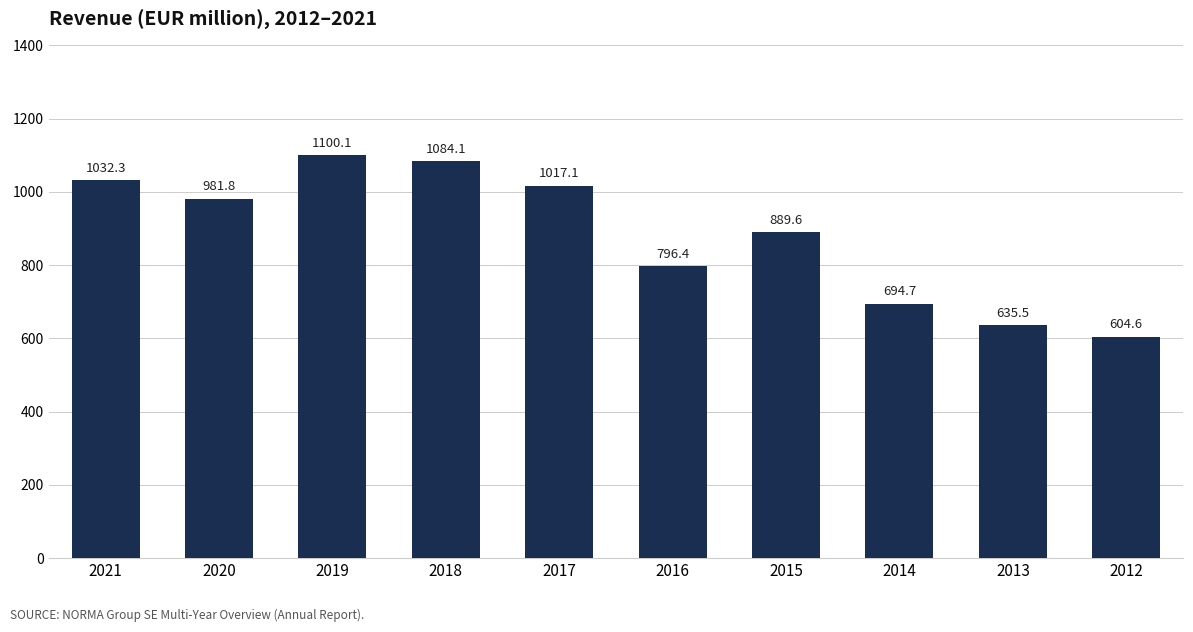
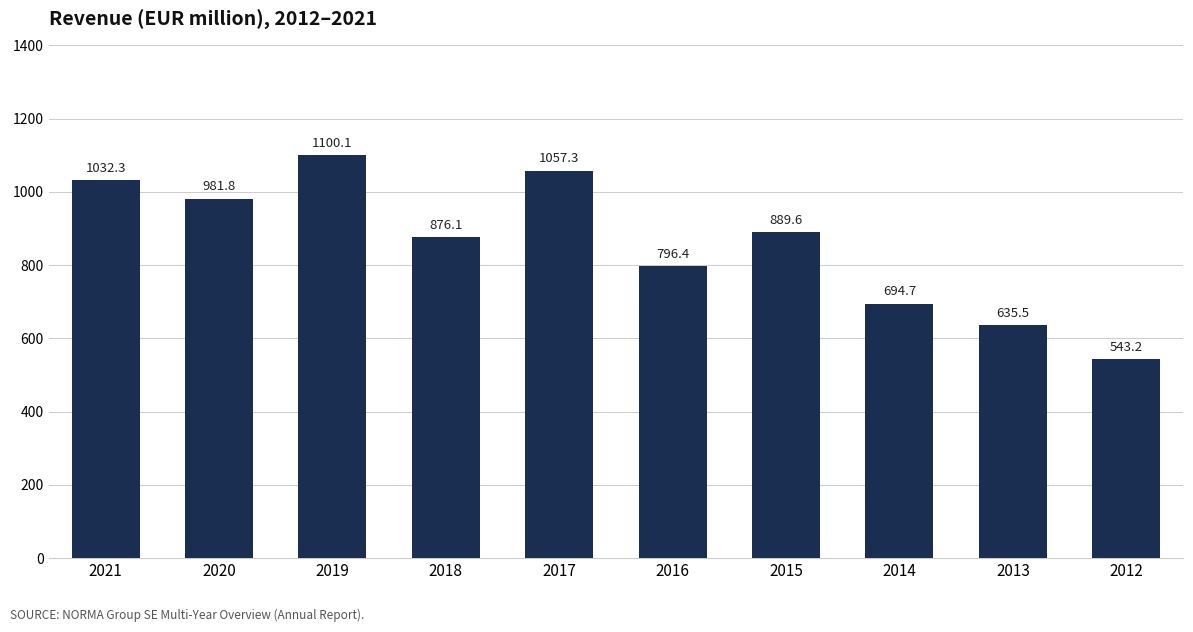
  {
    "2021": 1032.3,
    "2020": 981.8,
    "2019": 1100.1,
-   "2018": 1084.1,
-   "2017": 1017.1,
+   "2018": 876.1,
+   "2017": 1057.3,
    "2016": 796.4,
    "2015": 889.6,
    "2014": 694.7,
    "2013": 635.5,
-   "2012": 604.6
+   "2012": 543.2
  }
